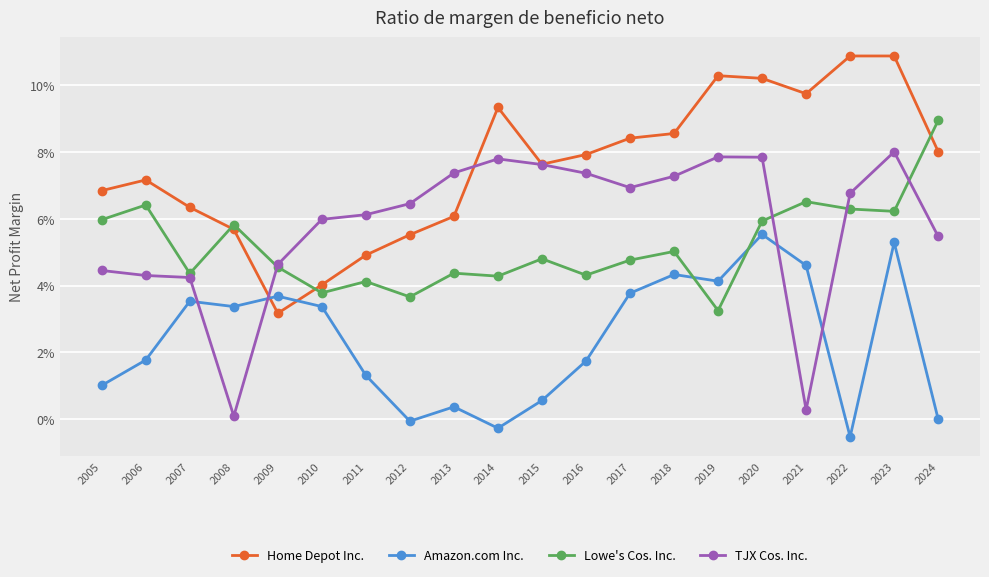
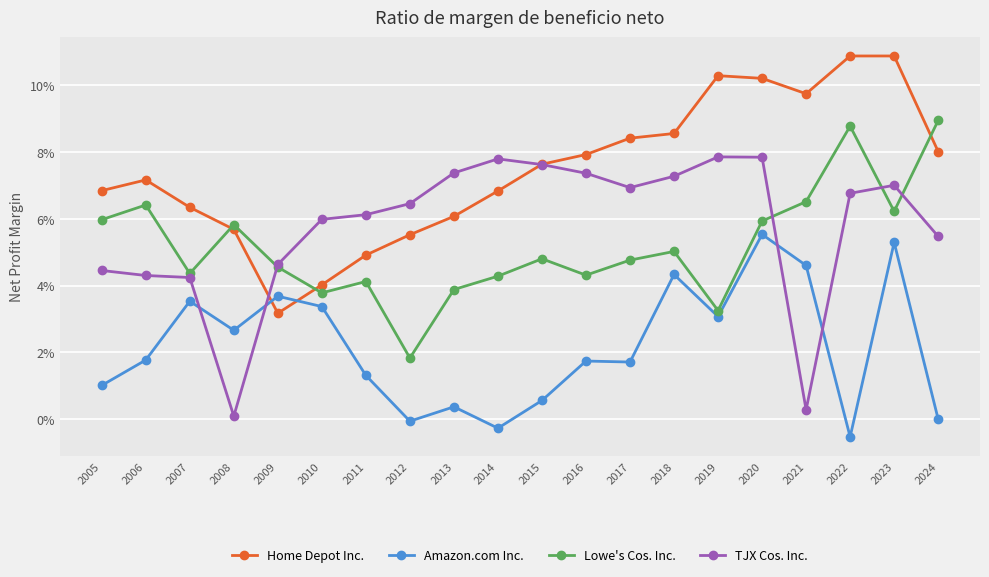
  {
    "Home Depot Inc.": {
      "2005": "6.8%",
      "2006": "7.2%",
      "2007": "6.3%",
      "2008": "5.7%",
      "2009": "3.2%",
      "2010": "4.0%",
      "2011": "4.9%",
      "2012": "5.5%",
      "2013": "6.1%",
-     "2014": "9.3%",
+     "2014": "6.8%",
      "2016": "7.9%",
      "2017": "8.4%",
      "2018": "8.6%",
      "2019": "10.3%",
      "2020": "10.2%",
      "2021": "9.7%",
      "2022": "10.9%",
      "2023": "10.9%",
      "2024": "8.0%"
    },
    "Amazon.com Inc.": {
      "2005": "1.0%",
      "2006": "1.8%",
      "2007": "3.5%",
-     "2008": "3.4%",
+     "2008": "2.7%",
      "2009": "3.7%",
      "2010": "3.4%",
      "2011": "1.3%",
      "2012": "-0.1%",
      "2013": "0.4%",
      "2014": "-0.3%",
      "2015": "0.6%",
      "2016": "1.7%",
-     "2017": "3.8%",
+     "2017": "1.7%",
      "2018": "4.3%",
-     "2019": "4.1%",
+     "2019": "3.1%",
      "2020": "5.5%",
      "2021": "4.6%",
      "2022": "-0.5%",
      "2023": "5.3%",
      "2024": "0.0%"
    },
    "Lowe's Cos. Inc.": {
      "2005": "6.0%",
      "2006": "6.4%",
      "2007": "4.4%",
      "2008": "5.8%",
      "2009": "4.6%",
      "2010": "3.8%",
      "2011": "4.1%",
-     "2012": "3.7%",
-     "2013": "4.4%",
+     "2012": "1.8%",
+     "2013": "3.9%",
      "2014": "4.3%",
      "2015": "4.8%",
      "2016": "4.3%",
      "2017": "4.8%",
      "2018": "5.0%",
      "2019": "3.3%",
      "2020": "5.9%",
      "2021": "6.5%",
-     "2022": "6.3%",
+     "2022": "8.8%",
      "2023": "6.2%",
      "2024": "8.9%"
    },
    "TJX Cos. Inc.": {
      "2005": "4.5%",
      "2006": "4.3%",
      "2007": "4.2%",
      "2008": "0.1%",
      "2009": "4.6%",
      "2010": "6.0%",
      "2011": "6.1%",
      "2012": "6.5%",
      "2013": "7.4%",
      "2014": "7.8%",
      "2016": "7.4%",
      "2017": "6.9%",
      "2018": "7.3%",
      "2019": "7.9%",
      "2020": "7.8%",
      "2021": "0.3%",
      "2022": "6.8%",
-     "2023": "8.0%",
+     "2023": "7.0%",
      "2024": "5.5%"
    }
  }
